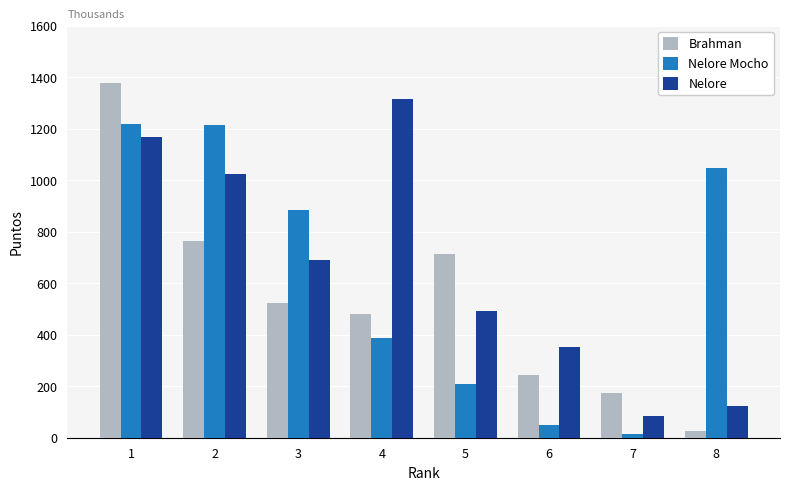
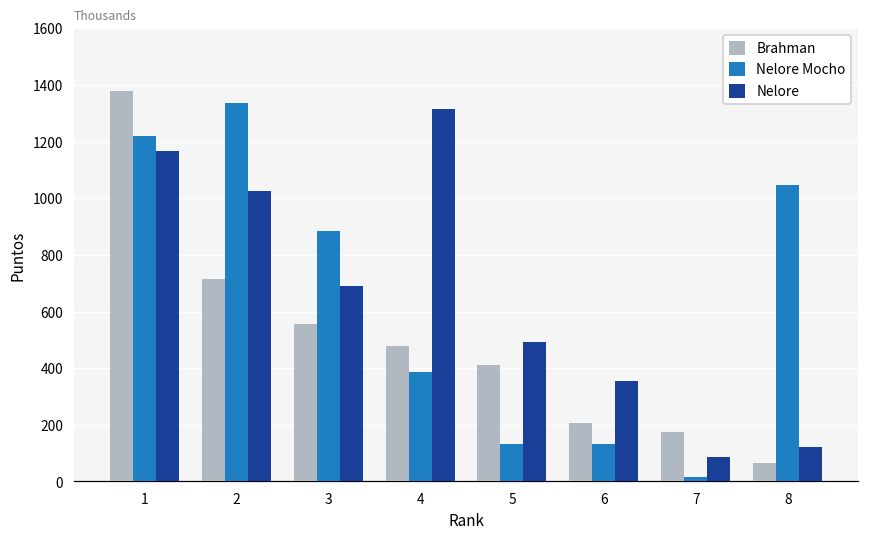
  {
    "Brahman": {
      "1": 1380,
-     "2": 760,
-     "3": 520,
+     "2": 720,
+     "3": 560,
      "4": 480,
-     "5": 710,
-     "6": 240,
+     "5": 410,
+     "6": 210,
      "7": 170,
-     "8": 30
+     "8": 60
    },
    "Nelore Mocho": {
      "1": 1220,
-     "2": 1220,
+     "2": 1340,
      "3": 880,
      "4": 390,
-     "5": 210,
-     "6": 50,
+     "5": 130,
+     "6": 130,
      "7": 20,
      "8": 1050
    },
    "Nelore": {
      "1": 1170,
      "2": 1020,
      "3": 690,
      "4": 1320,
      "5": 490,
      "6": 350,
      "7": 90,
      "8": 120
    }
  }
